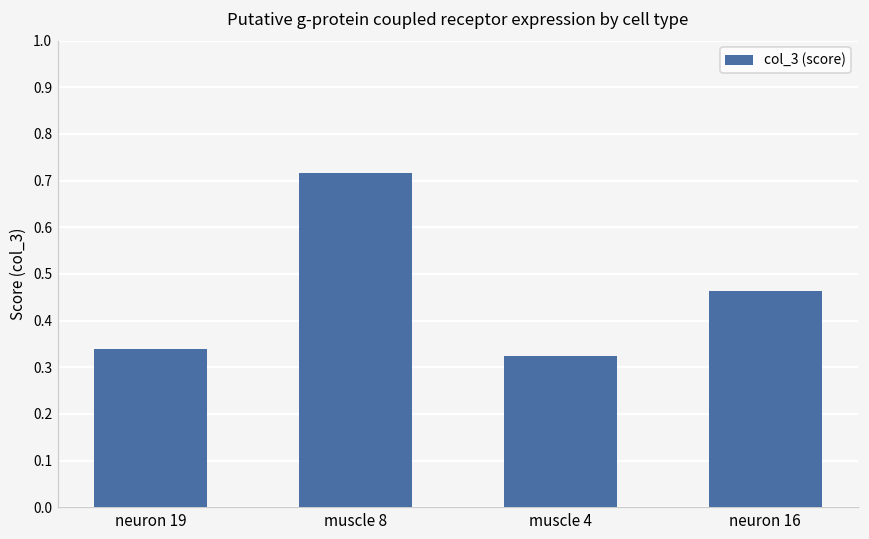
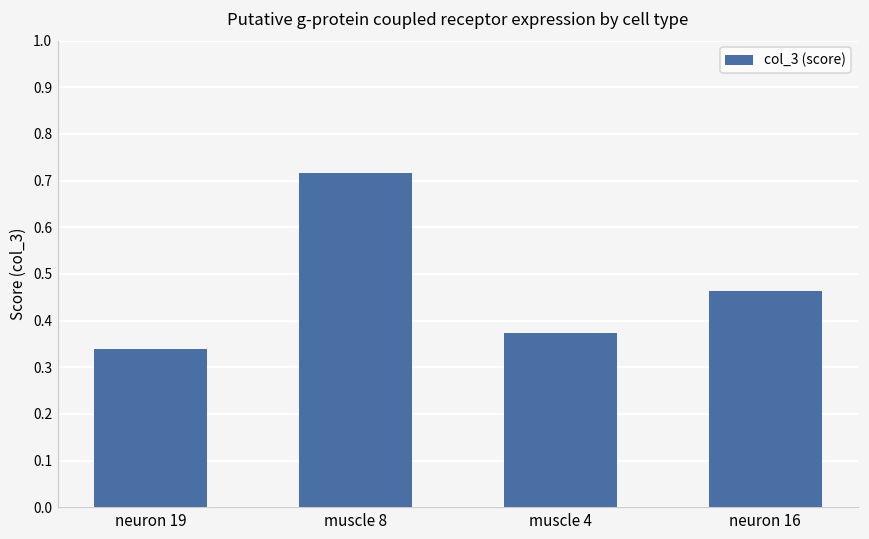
  {
    "neuron 19": 0.34,
    "muscle 8": 0.72,
-   "muscle 4": 0.32,
+   "muscle 4": 0.37,
    "neuron 16": 0.46
  }
